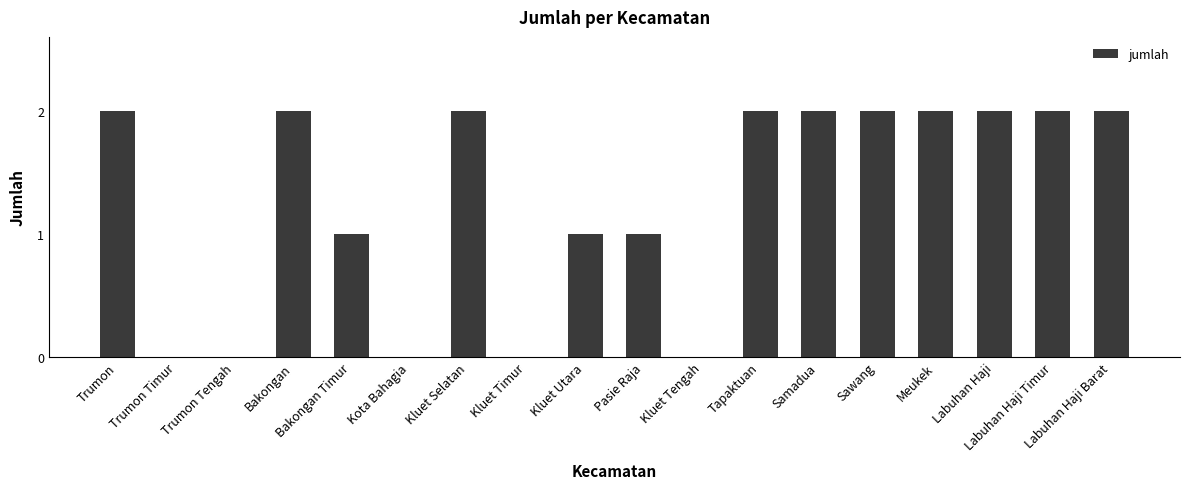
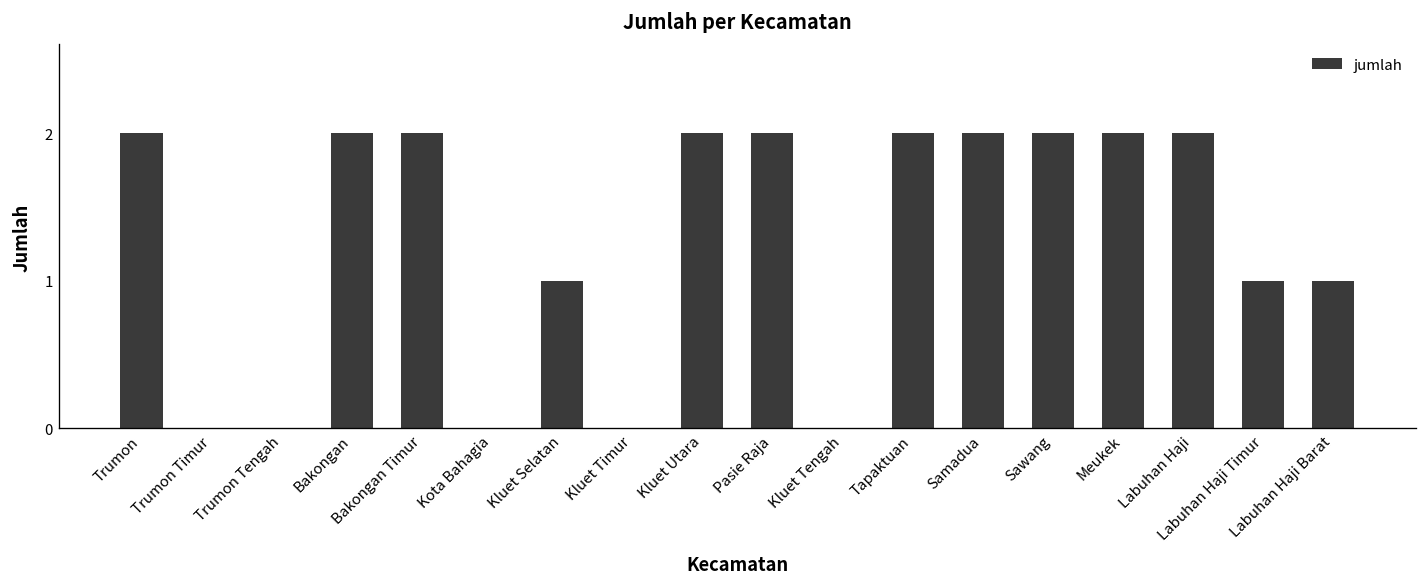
  {
    "Trumon": 2,
    "Trumon Timur": 0,
    "Trumon Tengah": 0,
    "Bakongan": 2,
-   "Bakongan Timur": 1,
+   "Bakongan Timur": 2,
    "Kota Bahagia": 0,
-   "Kluet Selatan": 2,
+   "Kluet Selatan": 1,
    "Kluet Timur": 0,
-   "Kluet Utara": 1,
-   "Pasie Raja": 1,
+   "Kluet Utara": 2,
+   "Pasie Raja": 2,
    "Kluet Tengah": 0,
    "Tapaktuan": 2,
    "Samadua": 2,
    "Sawang": 2,
    "Meukek": 2,
    "Labuhan Haji": 2,
-   "Labuhan Haji Timur": 2,
-   "Labuhan Haji Barat": 2
+   "Labuhan Haji Timur": 1,
+   "Labuhan Haji Barat": 1
  }
